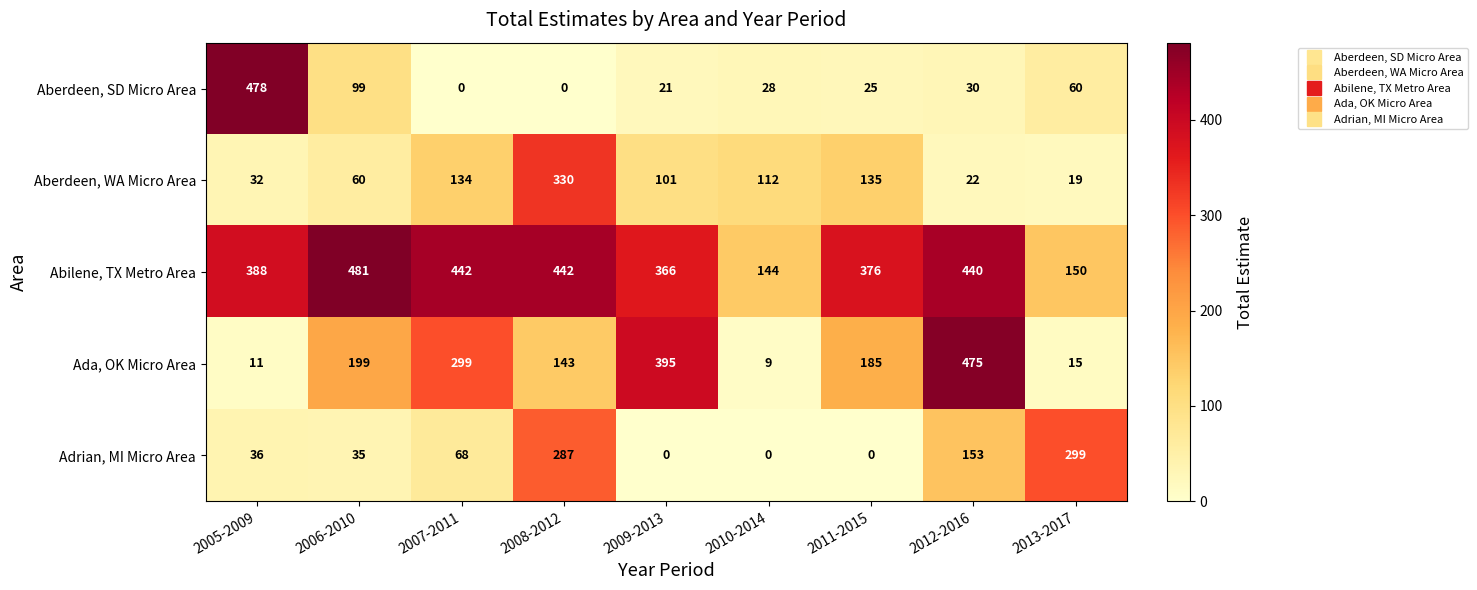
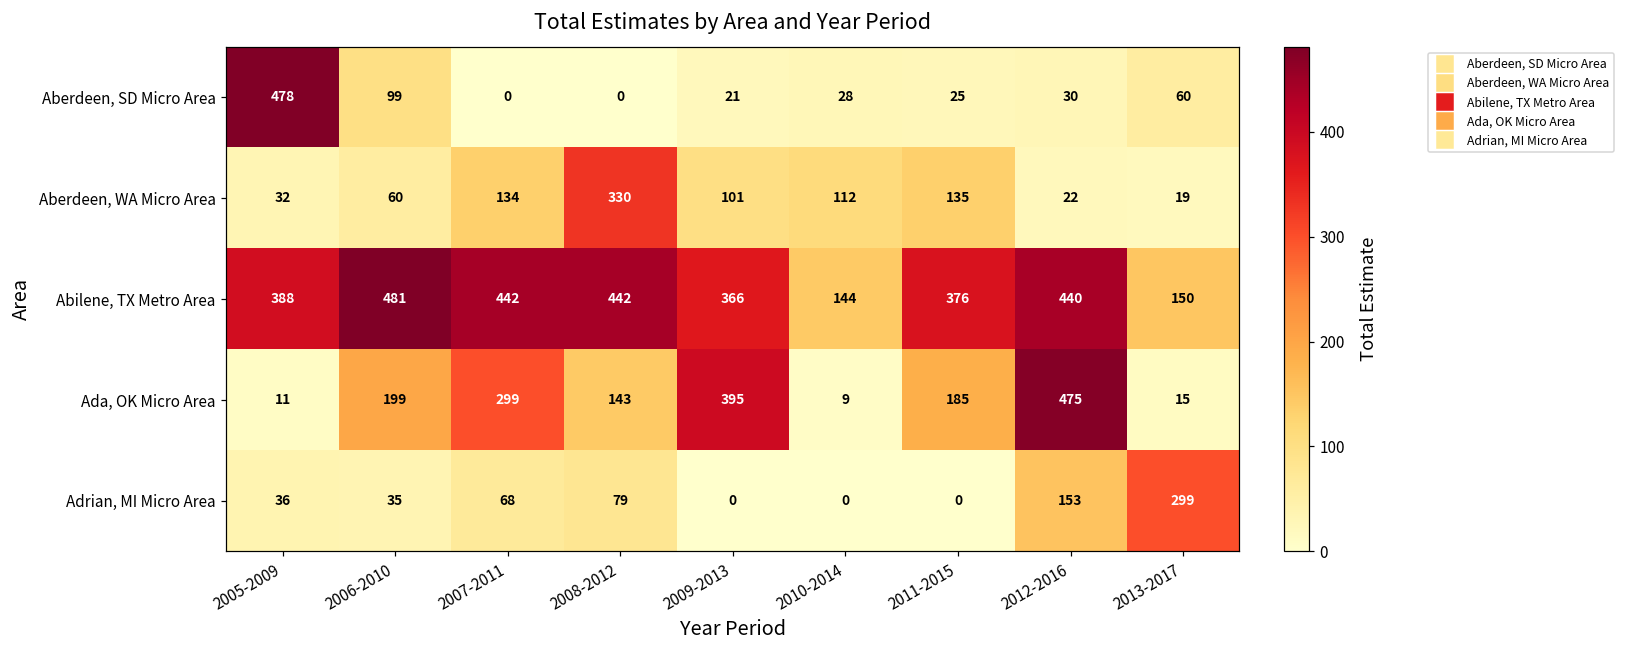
  {
    "Aberdeen, SD Micro Area": {
      "2005-2009": 478,
      "2006-2010": 99,
      "2007-2011": 0,
      "2008-2012": 0,
      "2009-2013": 21,
      "2010-2014": 28,
      "2011-2015": 25,
      "2012-2016": 30,
      "2013-2017": 60
    },
    "Aberdeen, WA Micro Area": {
      "2005-2009": 32,
      "2006-2010": 60,
      "2007-2011": 134,
      "2008-2012": 330,
      "2009-2013": 101,
      "2010-2014": 112,
      "2011-2015": 135,
      "2012-2016": 22,
      "2013-2017": 19
    },
    "Abilene, TX Metro Area": {
      "2005-2009": 388,
      "2006-2010": 481,
      "2007-2011": 442,
      "2008-2012": 442,
      "2009-2013": 366,
      "2010-2014": 144,
      "2011-2015": 376,
      "2012-2016": 440,
      "2013-2017": 150
    },
    "Ada, OK Micro Area": {
      "2005-2009": 11,
      "2006-2010": 199,
      "2007-2011": 299,
      "2008-2012": 143,
      "2009-2013": 395,
      "2010-2014": 9,
      "2011-2015": 185,
      "2012-2016": 475,
      "2013-2017": 15
    },
    "Adrian, MI Micro Area": {
      "2005-2009": 36,
      "2006-2010": 35,
      "2007-2011": 68,
-     "2008-2012": 287,
+     "2008-2012": 79,
      "2009-2013": 0,
      "2010-2014": 0,
      "2011-2015": 0,
      "2012-2016": 153,
      "2013-2017": 299
    }
  }
